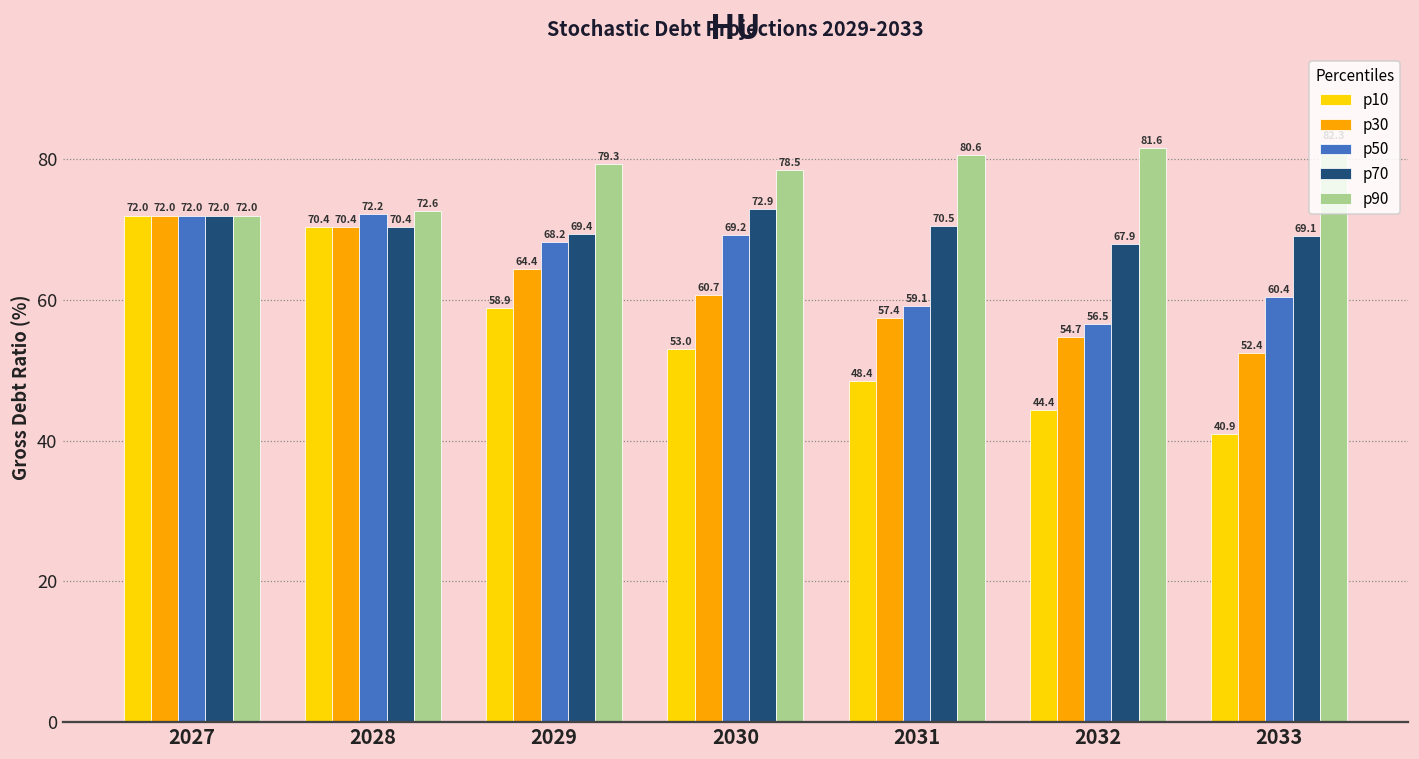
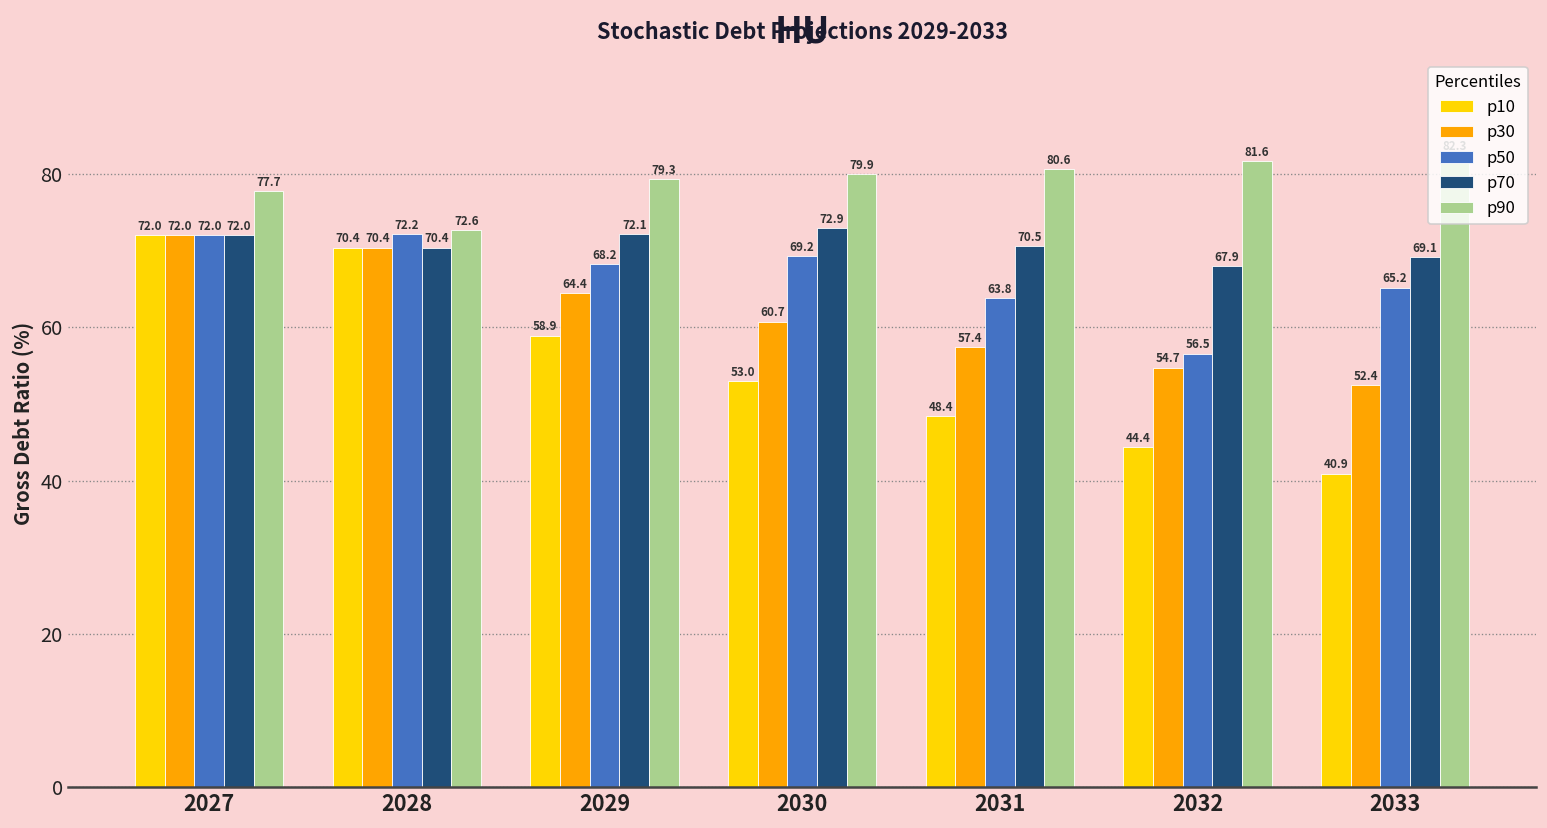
  {
    "p50": {
      "2027": 72.0,
      "2028": 72.2,
      "2029": 68.2,
      "2030": 69.2,
-     "2031": 59.1,
+     "2031": 63.8,
      "2032": 56.5,
-     "2033": 60.4
+     "2033": 65.2
    },
    "p70": {
      "2027": 72.0,
      "2028": 70.4,
-     "2029": 69.4,
+     "2029": 72.1,
      "2030": 72.9,
      "2031": 70.5,
      "2032": 67.9,
      "2033": 69.1
    },
    "p90": {
-     "2027": 72.0,
+     "2027": 77.7,
      "2028": 72.6,
      "2029": 79.3,
-     "2030": 78.5,
+     "2030": 79.9,
      "2031": 80.6,
      "2032": 81.6
    }
  }
